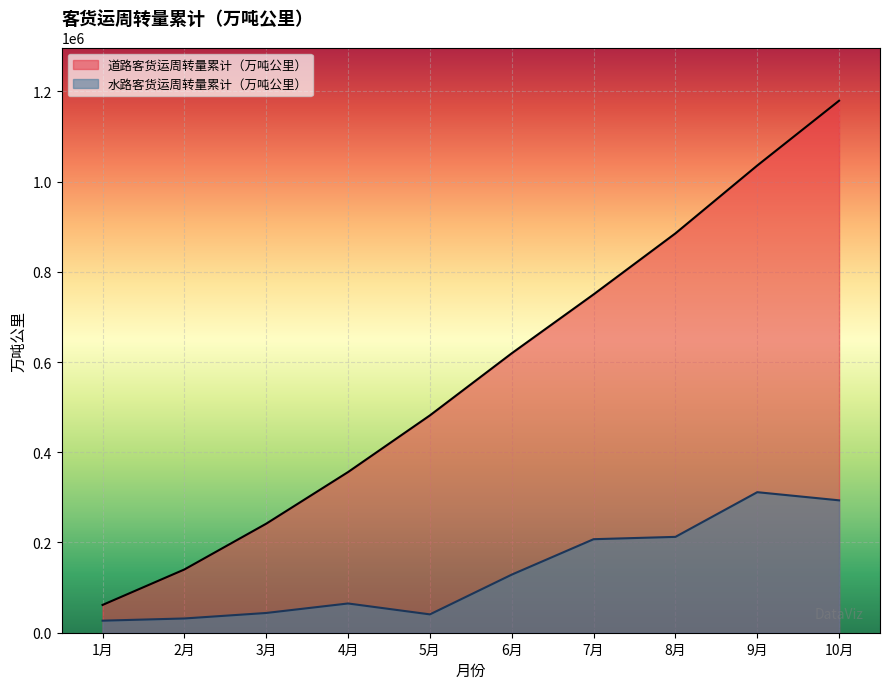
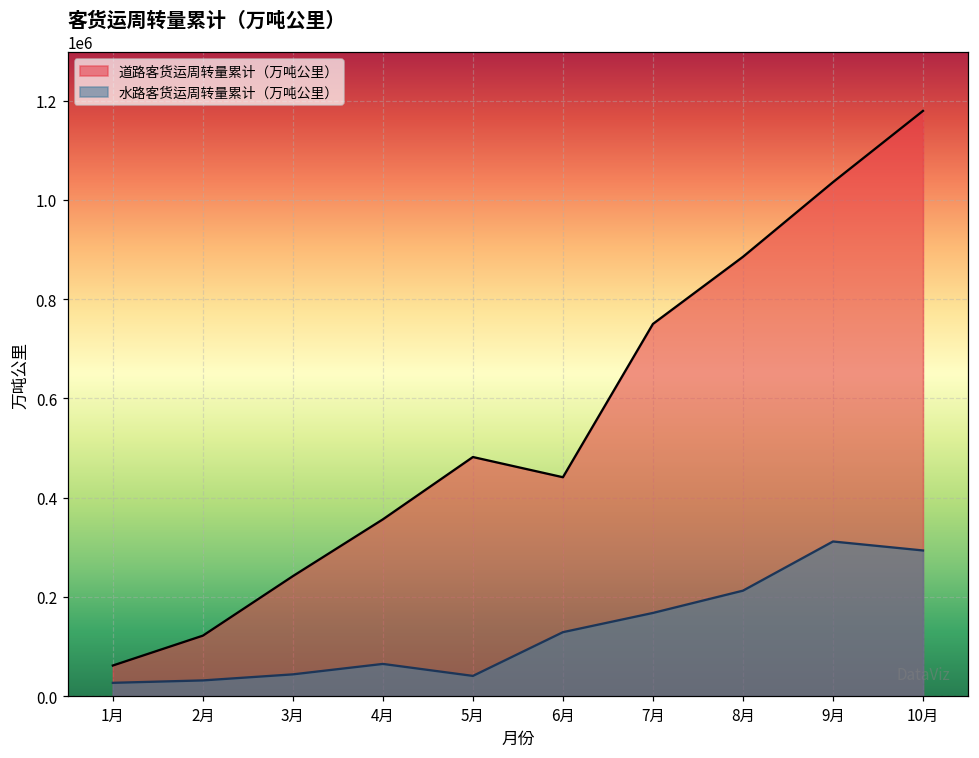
  {
    "道路客货运周转量累计（万吨公里）": {
      "1月": 60000,
-     "2月": 140000,
+     "2月": 120000,
      "3月": 240000,
      "4月": 360000,
      "5月": 480000,
-     "6月": 620000,
+     "6月": 440000,
      "7月": 750000,
      "8月": 890000,
      "9月": 1040000,
      "10月": 1180000
    },
    "水路客货运周转量累计（万吨公里）": {
      "1月": 30000,
      "2月": 30000,
      "3月": 40000,
      "4月": 60000,
      "5月": 40000,
      "6月": 130000,
-     "7月": 210000,
+     "7月": 170000,
      "8月": 210000,
      "9月": 310000,
      "10月": 290000
    }
  }
